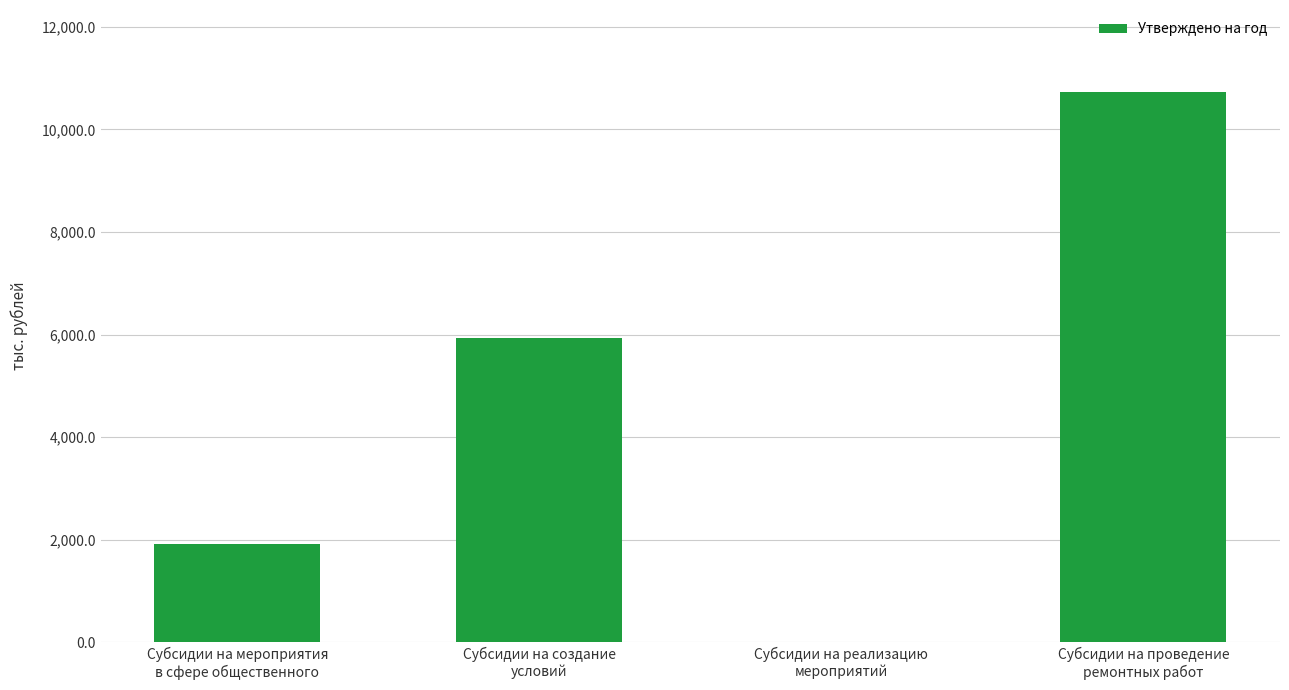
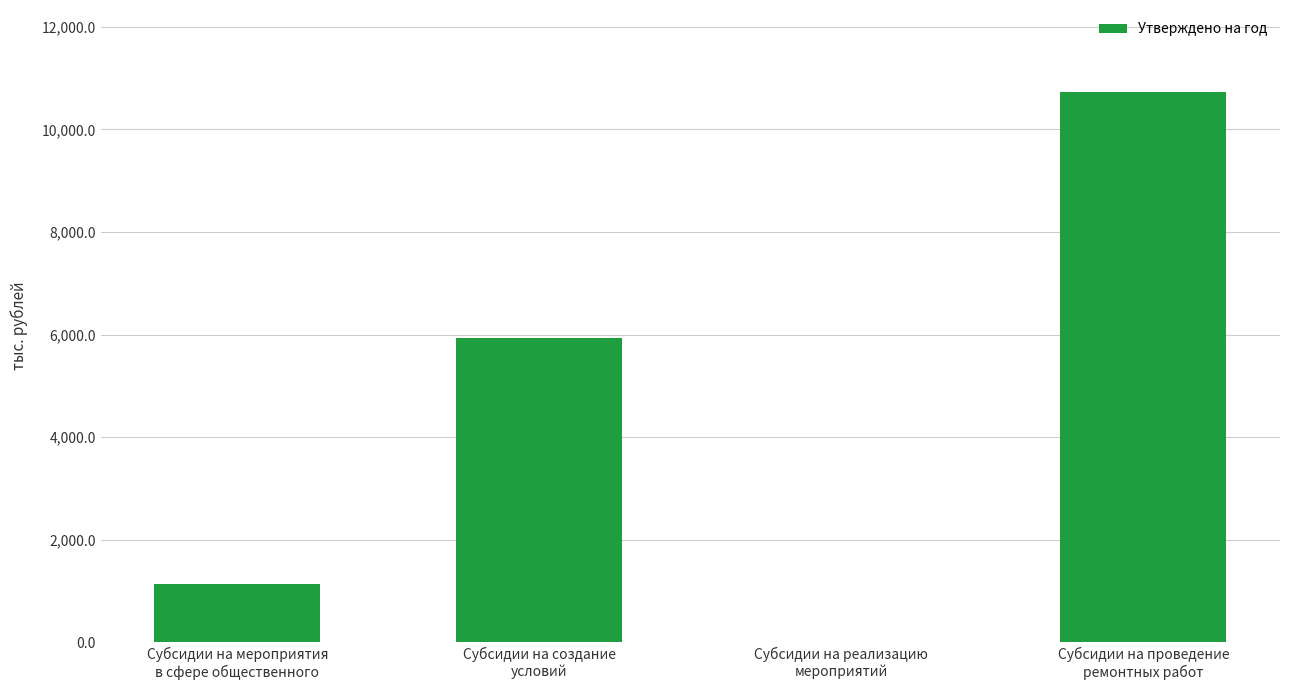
  {
-   "Субсидии на мероприятия в сфере общественного": "1,900",
+   "Субсидии на мероприятия в сфере общественного": "1,100",
    "Субсидии на создание условий": "5,900",
    "Субсидии на реализацию мероприятий": "0",
    "Субсидии на проведение ремонтных работ": "10,700"
  }
